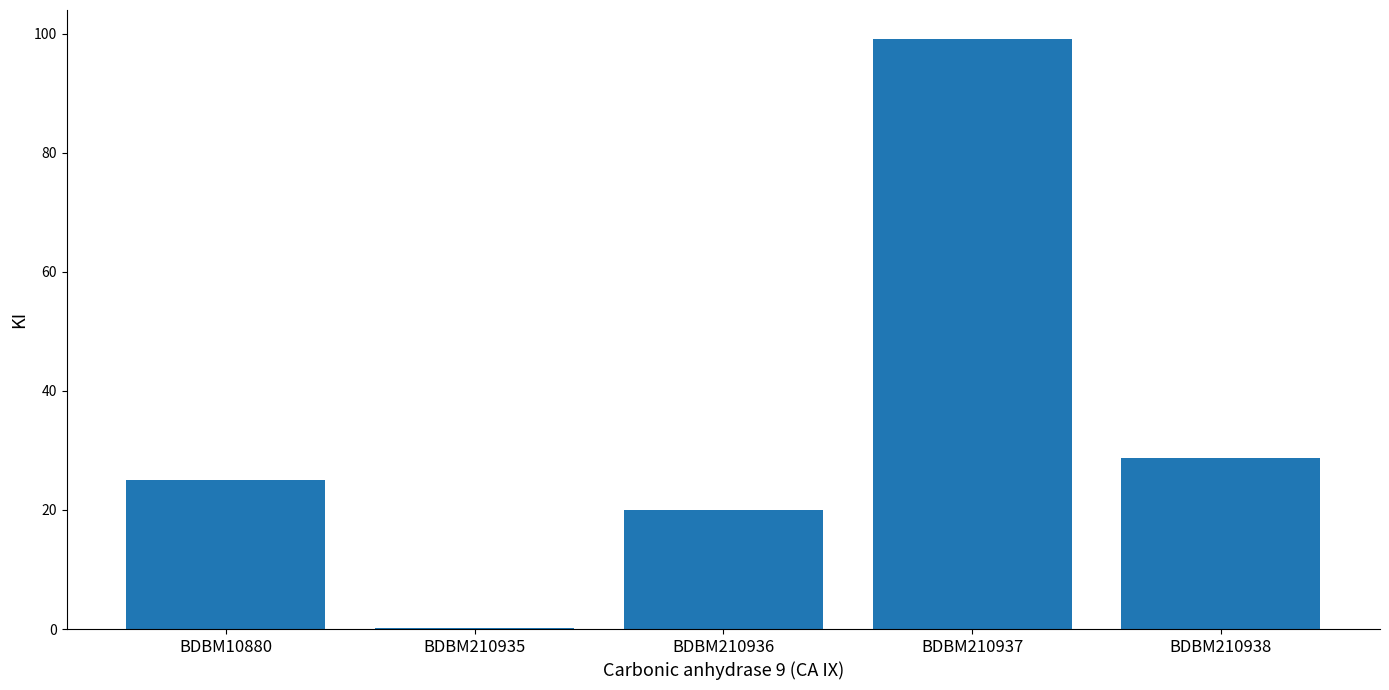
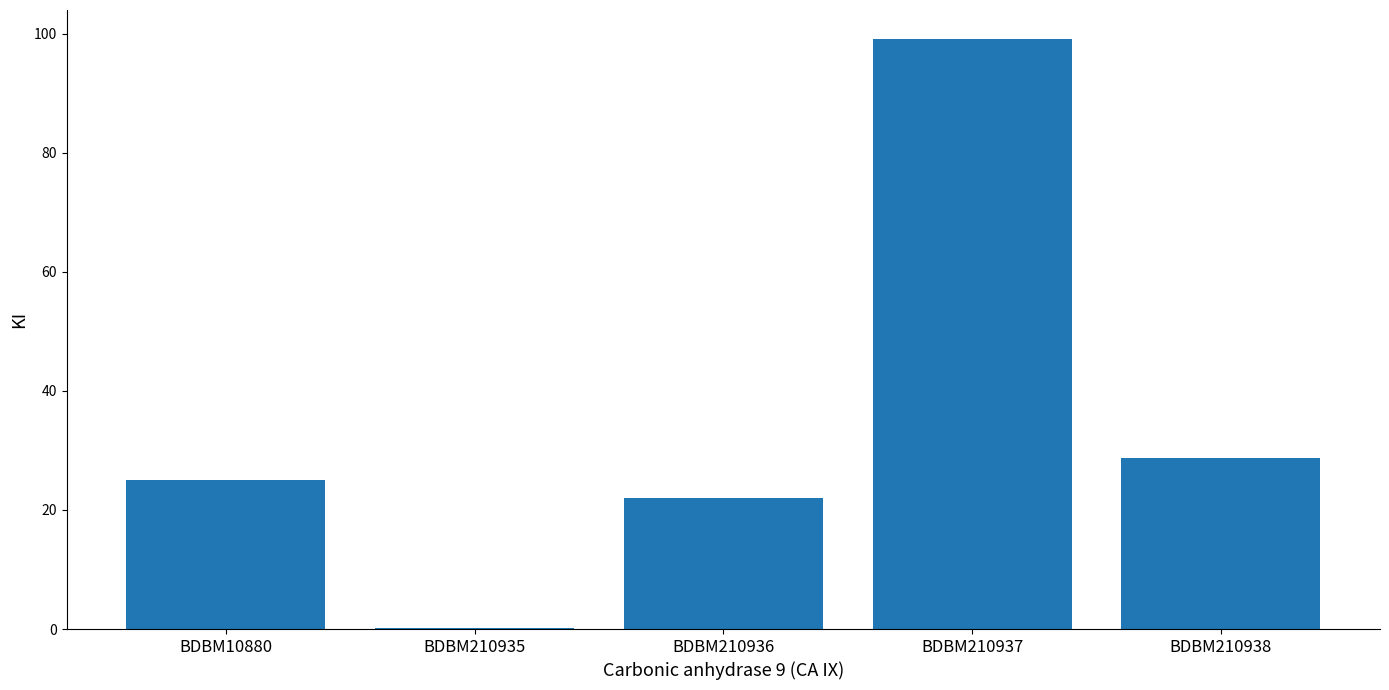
  {
    "BDBM10880": 25,
-   "BDBM210936": 20,
+   "BDBM210936": 22,
    "BDBM210937": 99,
    "BDBM210938": 29
  }
